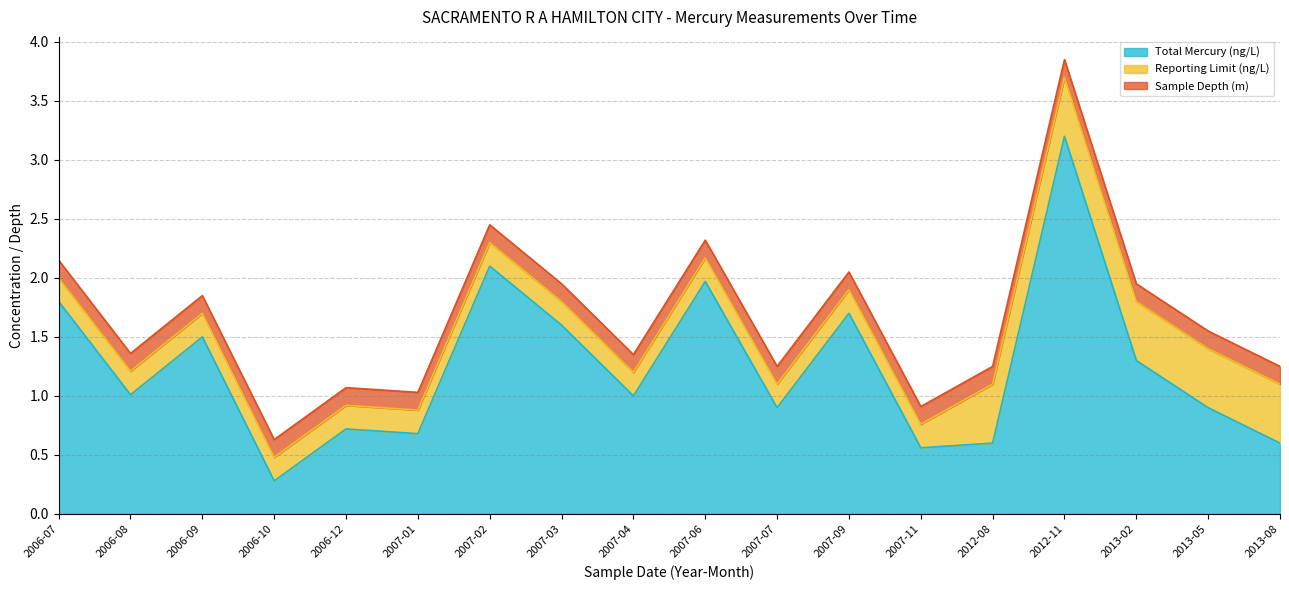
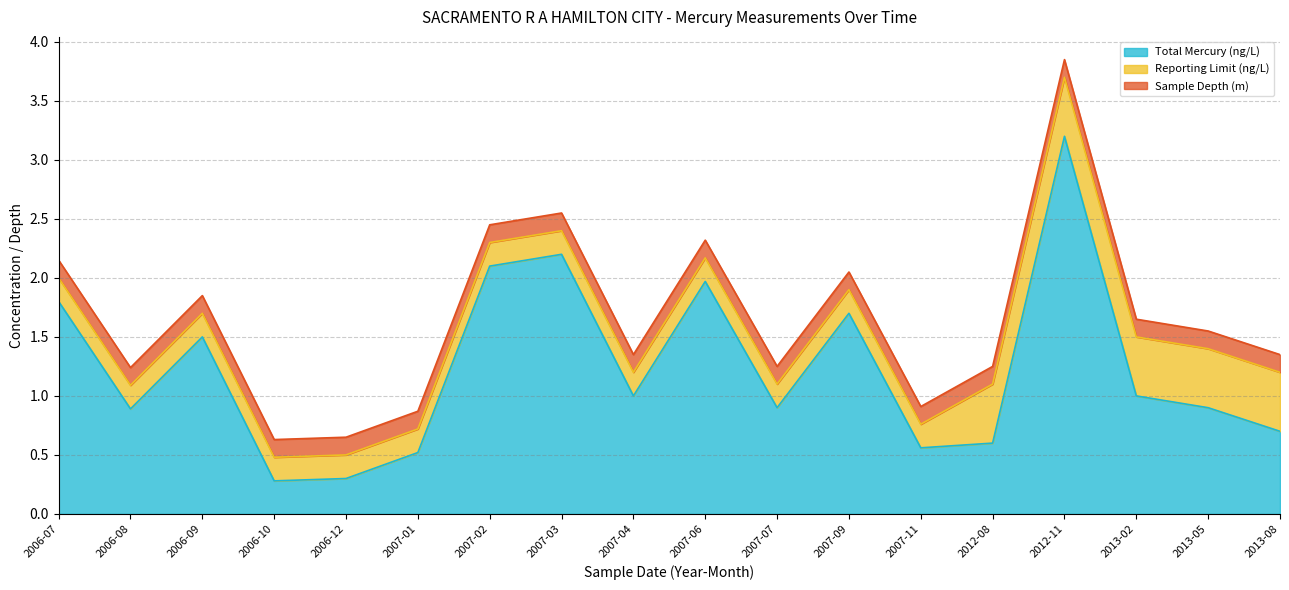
  {
    "Total Mercury (ng/L)": {
      "2006-07": 1.80,
-     "2006-08": 1.01,
+     "2006-08": 0.89,
      "2006-09": 1.50,
      "2006-10": 0.28,
-     "2006-12": 0.72,
-     "2007-01": 0.68,
+     "2006-12": 0.30,
+     "2007-01": 0.52,
      "2007-02": 2.10,
-     "2007-03": 1.6,
+     "2007-03": 2.2,
      "2007-04": 1.00,
      "2007-06": 1.97,
      "2007-07": 0.90,
      "2007-09": 1.70,
      "2007-11": 0.56,
      "2012-08": 0.60,
      "2012-11": 3.20,
-     "2013-02": 1.3,
+     "2013-02": 1.0,
      "2013-05": 0.90,
-     "2013-08": 0.6
+     "2013-08": 0.7
    },
    "Reporting Limit (ng/L)": {
      "2006-07": 0.20,
      "2006-08": 0.20,
      "2006-09": 0.20,
      "2006-10": 0.20,
      "2006-12": 0.20,
      "2007-01": 0.20,
      "2007-02": 0.20,
      "2007-03": 0.20,
      "2007-04": 0.20,
      "2007-06": 0.20,
      "2007-07": 0.20,
      "2007-09": 0.20,
      "2007-11": 0.20,
      "2012-08": 0.50,
      "2012-11": 0.50,
      "2013-02": 0.50,
      "2013-05": 0.50,
      "2013-08": 0.50
    },
    "Sample Depth (m)": {
      "2006-07": 0.15,
      "2006-08": 0.15,
      "2006-09": 0.15,
      "2006-10": 0.15,
      "2006-12": 0.15,
      "2007-01": 0.15,
      "2007-02": 0.15,
      "2007-03": 0.15,
      "2007-04": 0.15,
      "2007-06": 0.15,
      "2007-07": 0.15,
      "2007-09": 0.15,
      "2007-11": 0.15,
      "2012-08": 0.15,
      "2012-11": 0.15,
      "2013-02": 0.15,
      "2013-05": 0.15,
      "2013-08": 0.15
    }
  }
